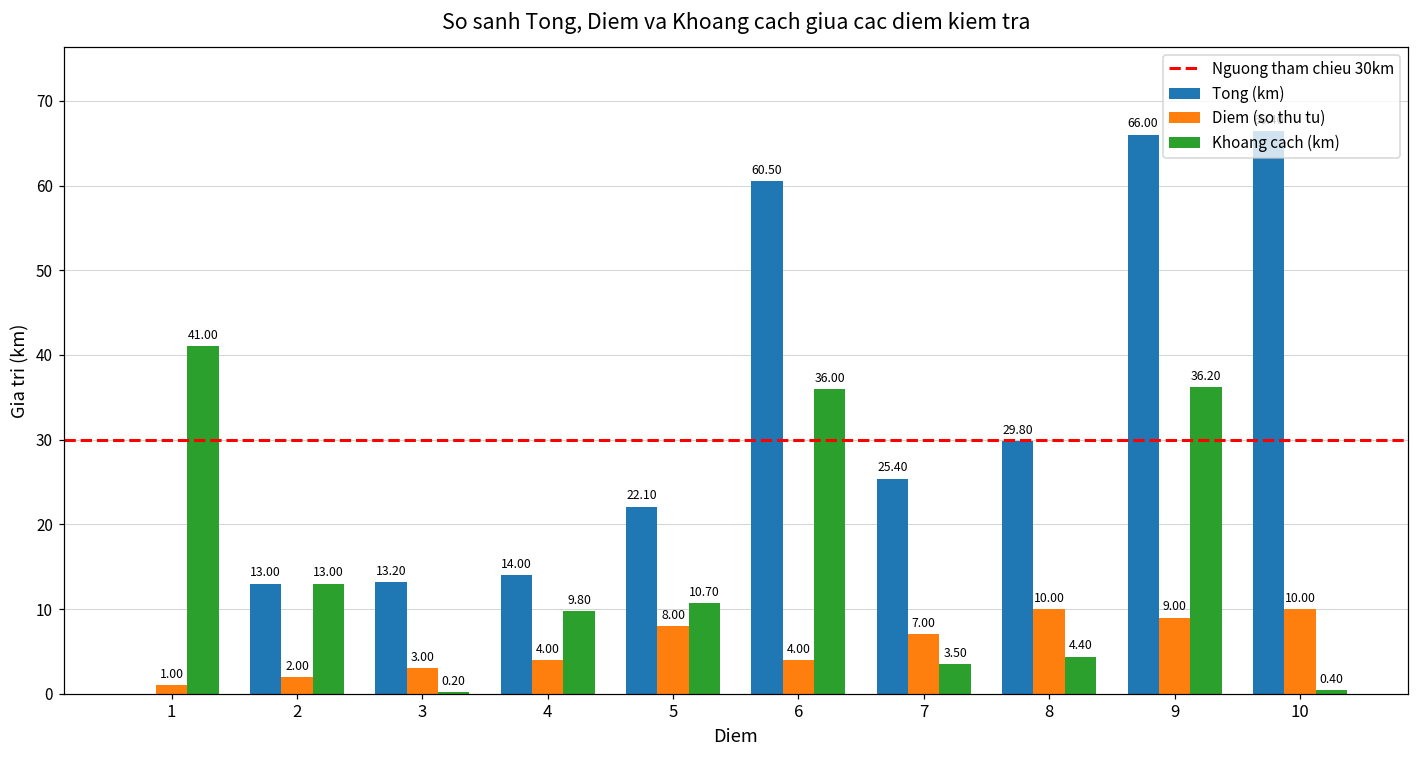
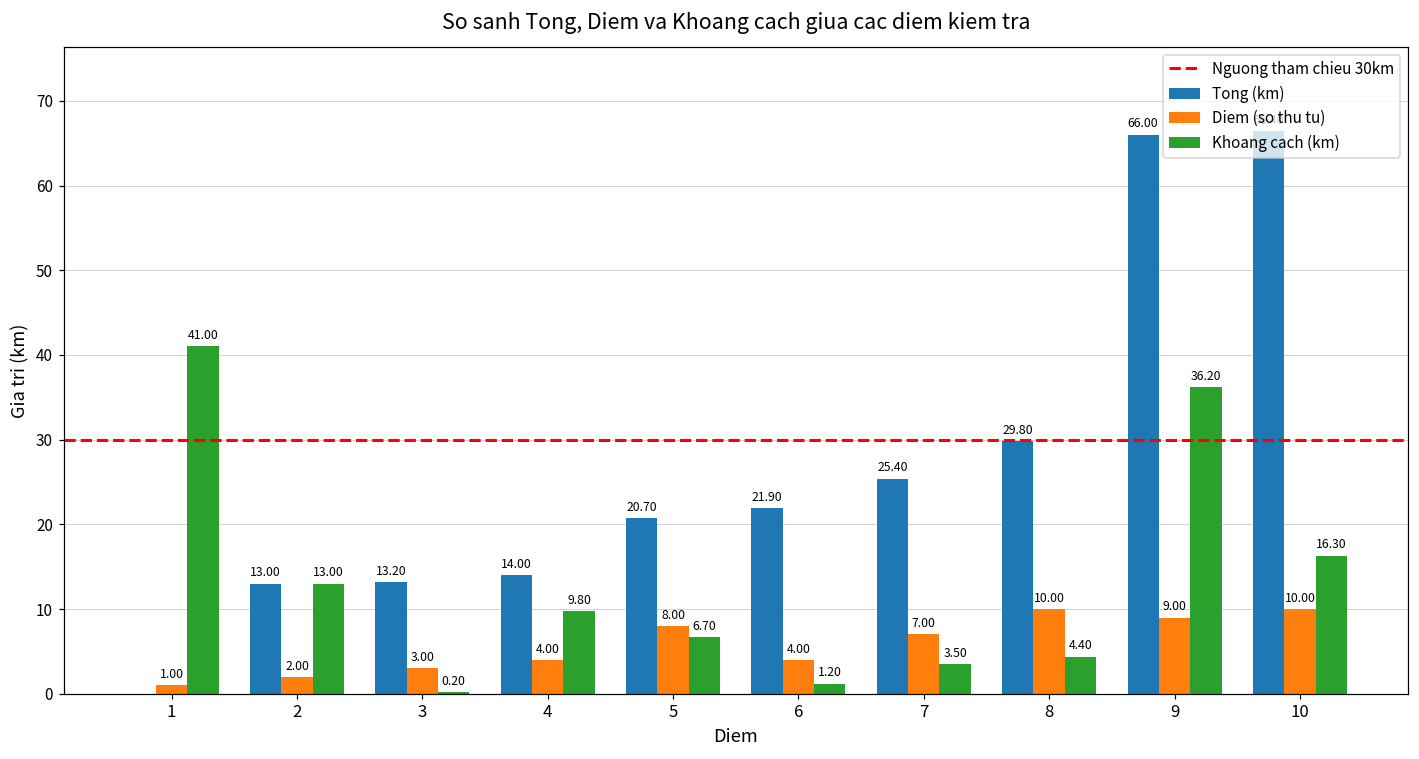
  {
    "Tong (km)": {
      "2": 13.00,
      "3": 13.20,
      "4": 14.00,
-     "5": 22.10,
-     "6": 60.50,
+     "5": 20.70,
+     "6": 21.90,
      "7": 25.40,
      "8": 29.80,
      "9": 66.00
    },
    "Diem (so thu tu)": {
      "1": 1.00,
      "2": 2.00,
      "3": 3.00,
      "4": 4.00,
      "5": 8.00,
      "6": 4.00,
      "7": 7.00,
      "8": 10.00,
      "9": 9.00,
      "10": 10.00
    },
    "Khoang cach (km)": {
      "1": 41.00,
      "2": 13.00,
      "3": 0.20,
      "4": 9.80,
-     "5": 10.70,
-     "6": 36.00,
+     "5": 6.70,
+     "6": 1.20,
      "7": 3.50,
      "8": 4.40,
      "9": 36.20,
-     "10": 0.40
+     "10": 16.30
    }
  }
